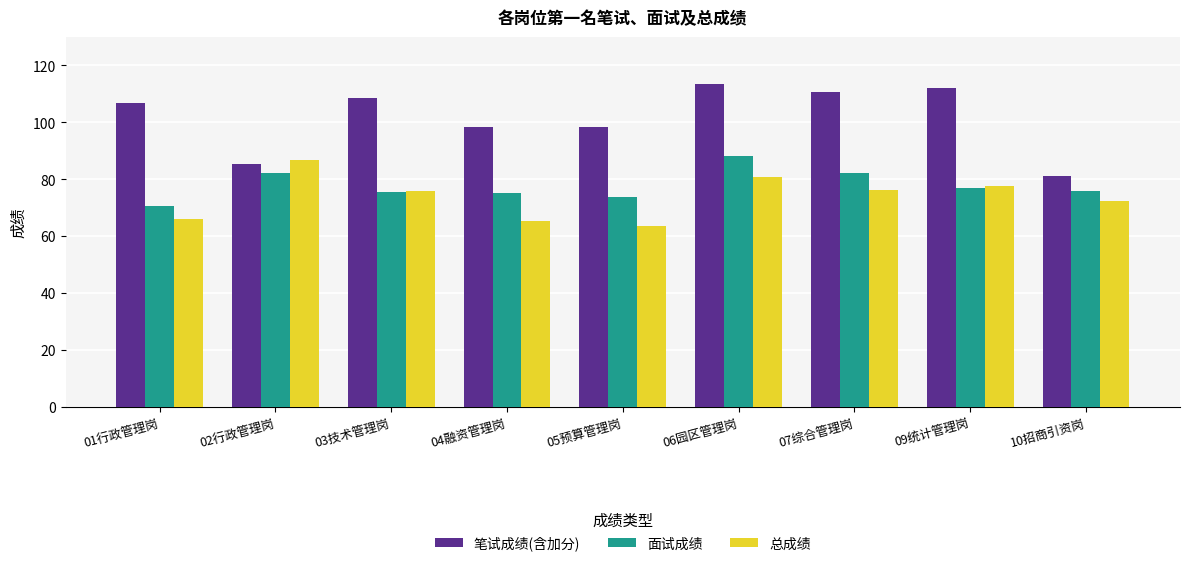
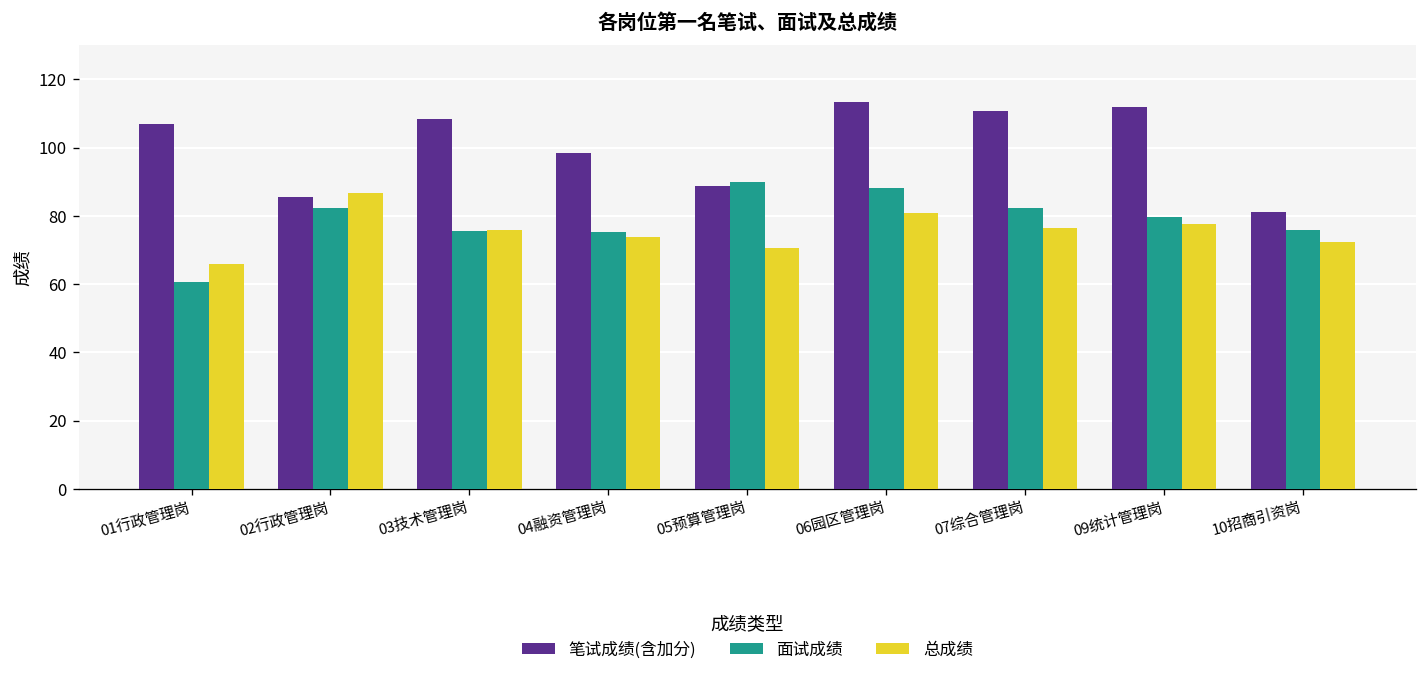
  {
    "笔试成绩(含加分)": {
      "01行政管理岗": 107,
      "02行政管理岗": 86,
      "03技术管理岗": 108,
      "04融资管理岗": 99,
-     "05预算管理岗": 98,
+     "05预算管理岗": 89,
      "06园区管理岗": 113,
      "07综合管理岗": 111,
      "09统计管理岗": 112,
      "10招商引资岗": 81
    },
    "面试成绩": {
-     "01行政管理岗": 71,
+     "01行政管理岗": 61,
      "02行政管理岗": 82,
      "03技术管理岗": 76,
      "04融资管理岗": 75,
-     "05预算管理岗": 74,
+     "05预算管理岗": 90,
      "06园区管理岗": 88,
      "07综合管理岗": 82,
-     "09统计管理岗": 77,
+     "09统计管理岗": 80,
      "10招商引资岗": 76
    },
    "总成绩": {
      "01行政管理岗": 66,
      "02行政管理岗": 87,
      "03技术管理岗": 76,
-     "04融资管理岗": 65,
-     "05预算管理岗": 64,
+     "04融资管理岗": 74,
+     "05预算管理岗": 70,
      "06园区管理岗": 81,
      "07综合管理岗": 76,
      "09统计管理岗": 78,
      "10招商引资岗": 72
    }
  }
